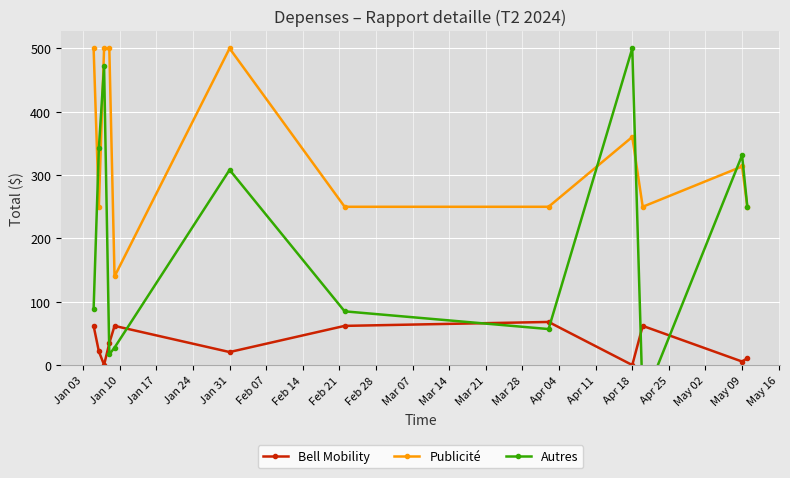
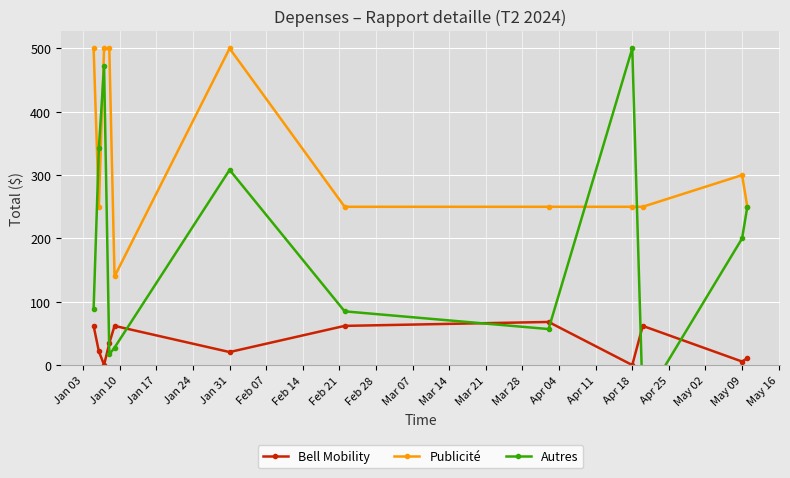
  {
    "Bell Mobility": {
      "Jan 31": 20,
      "Apr 18": 0,
      "May 09": 10
    },
    "Publicité": {
      "Jan 31": 500,
-     "Apr 18": 360,
-     "May 09": 310
+     "Apr 18": 250,
+     "May 09": 300
    },
    "Autres": {
      "Jan 31": 310,
      "Apr 18": 500,
-     "May 09": 330
+     "May 09": 200
    }
  }
